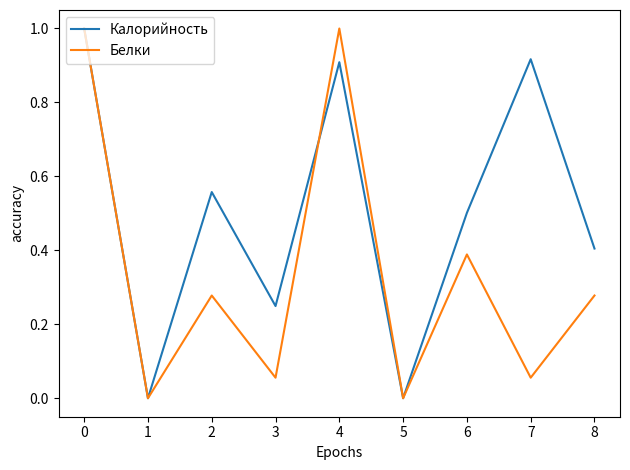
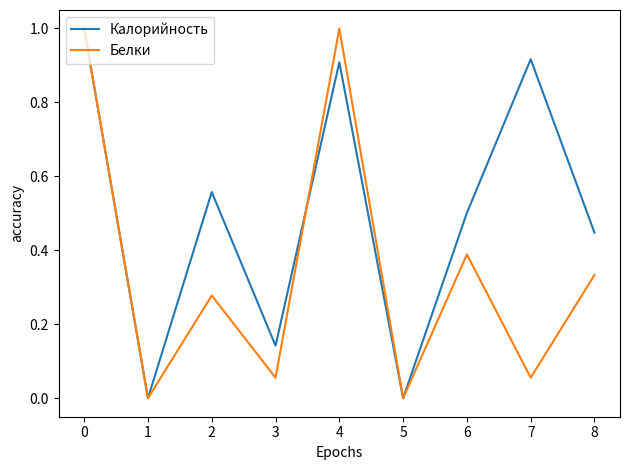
  {
    "Калорийность": {
      "2": 0.56,
-     "3": 0.25,
+     "3": 0.14,
      "4": 0.91,
      "6": 0.50,
      "7": 0.92,
-     "8": 0.40
+     "8": 0.45
    },
    "Белки": {
      "2": 0.28,
      "3": 0.06,
      "4": 1.00,
      "6": 0.39,
      "7": 0.06,
-     "8": 0.28
+     "8": 0.33
    }
  }
